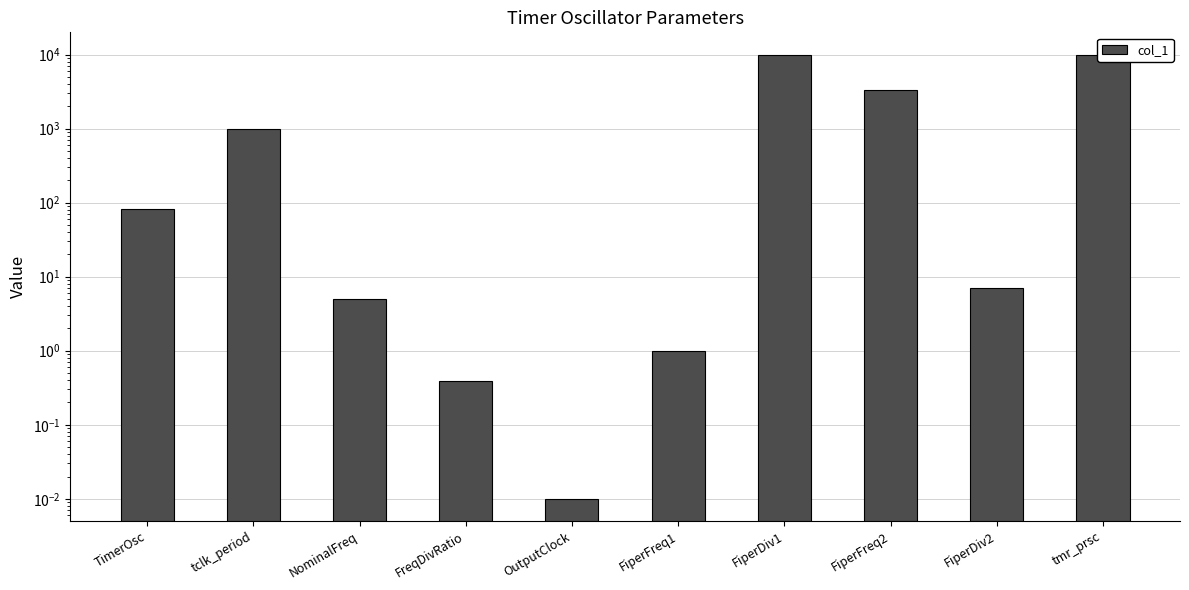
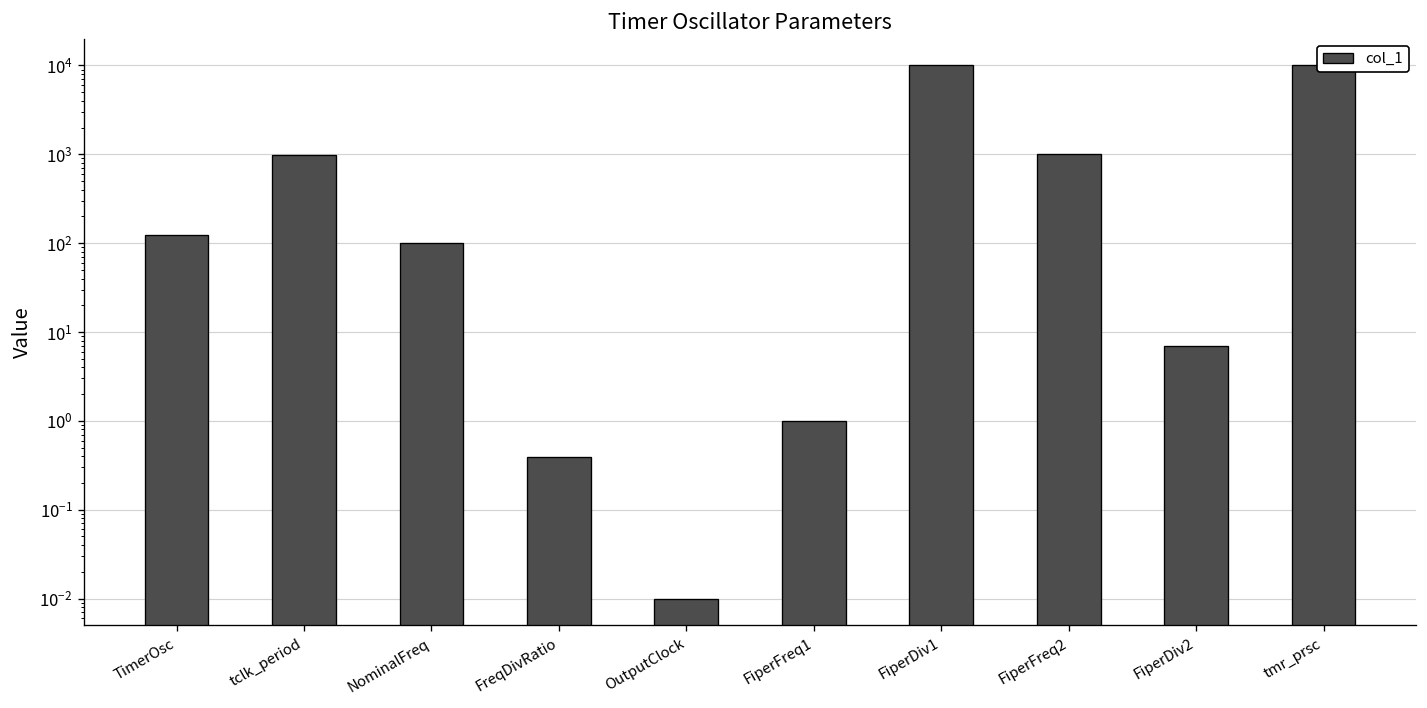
  {
-   "TimerOsc": 80,
+   "TimerOsc": 130,
    "tclk_period": 1000,
-   "NominalFreq": 5,
+   "NominalFreq": 100,
    "FreqDivRatio": 0.4,
    "OutputClock": 0.010,
    "FiperFreq1": 1,
    "FiperDiv1": 10000,
-   "FiperFreq2": 3000,
+   "FiperFreq2": 1000,
    "FiperDiv2": 7
  }
